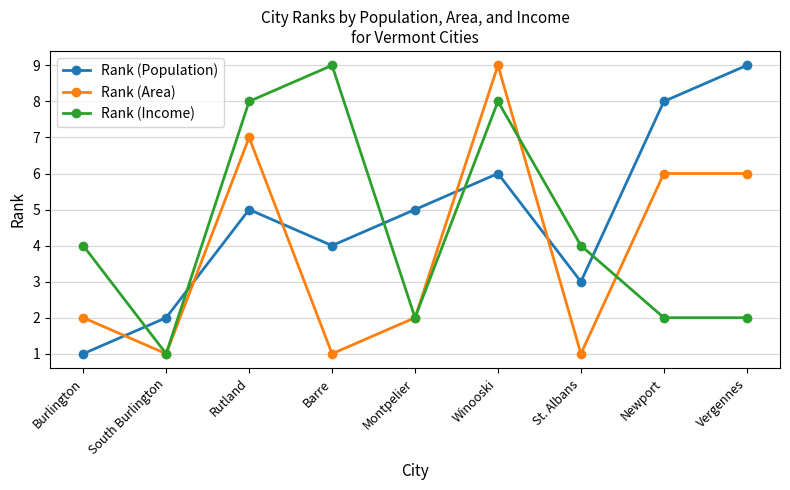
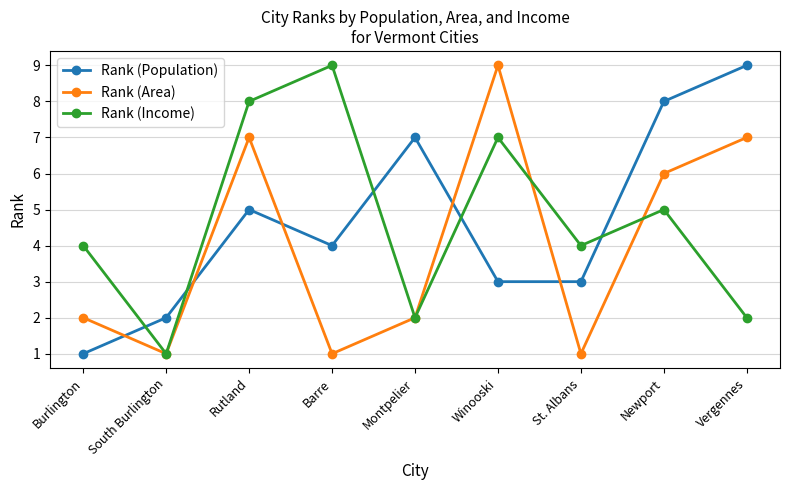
  {
    "Rank (Population)": {
      "Burlington": 1,
      "South Burlington": 2,
      "Rutland": 5,
      "Barre": 4,
-     "Montpelier": 5,
-     "Winooski": 6,
+     "Montpelier": 7,
+     "Winooski": 3,
      "St. Albans": 3,
      "Newport": 8,
      "Vergennes": 9
    },
    "Rank (Area)": {
      "Burlington": 2,
      "Rutland": 7,
      "Barre": 1,
      "Winooski": 9,
      "St. Albans": 1,
      "Newport": 6,
-     "Vergennes": 6
+     "Vergennes": 7
    },
    "Rank (Income)": {
      "Burlington": 4,
      "Rutland": 8,
      "Barre": 9,
-     "Winooski": 8,
+     "Winooski": 7,
      "St. Albans": 4,
-     "Newport": 2,
+     "Newport": 5,
      "Vergennes": 2
    }
  }
